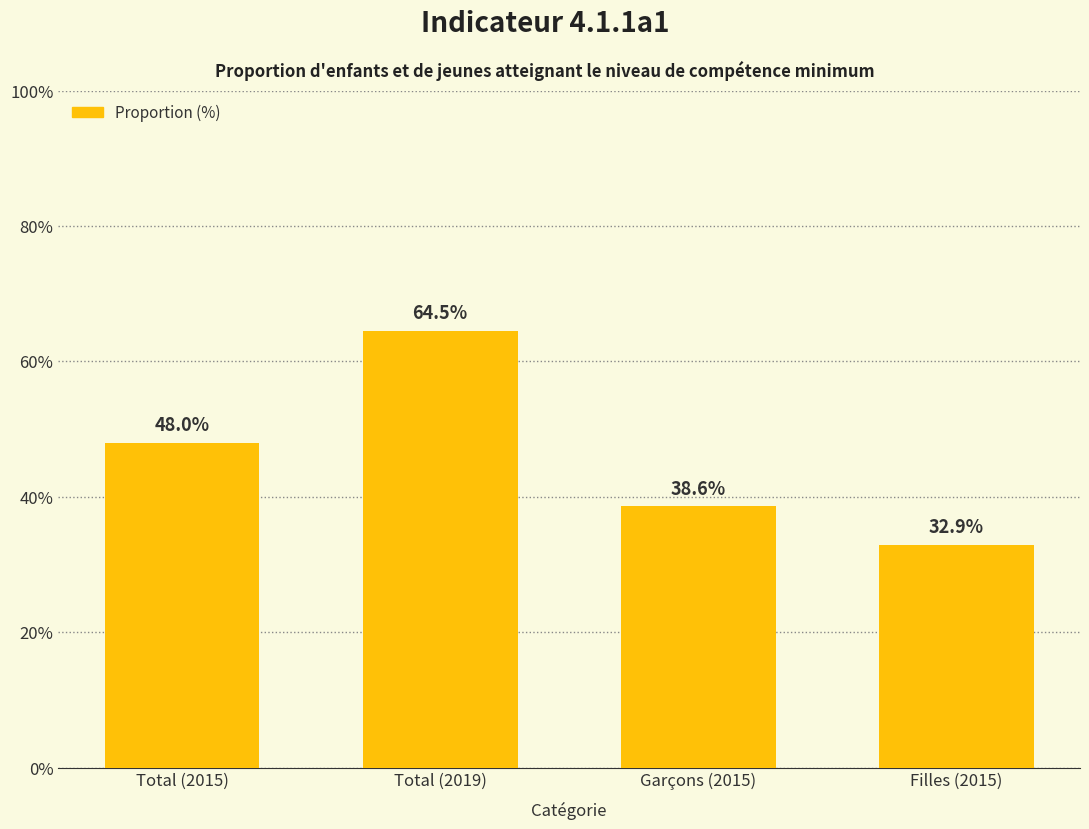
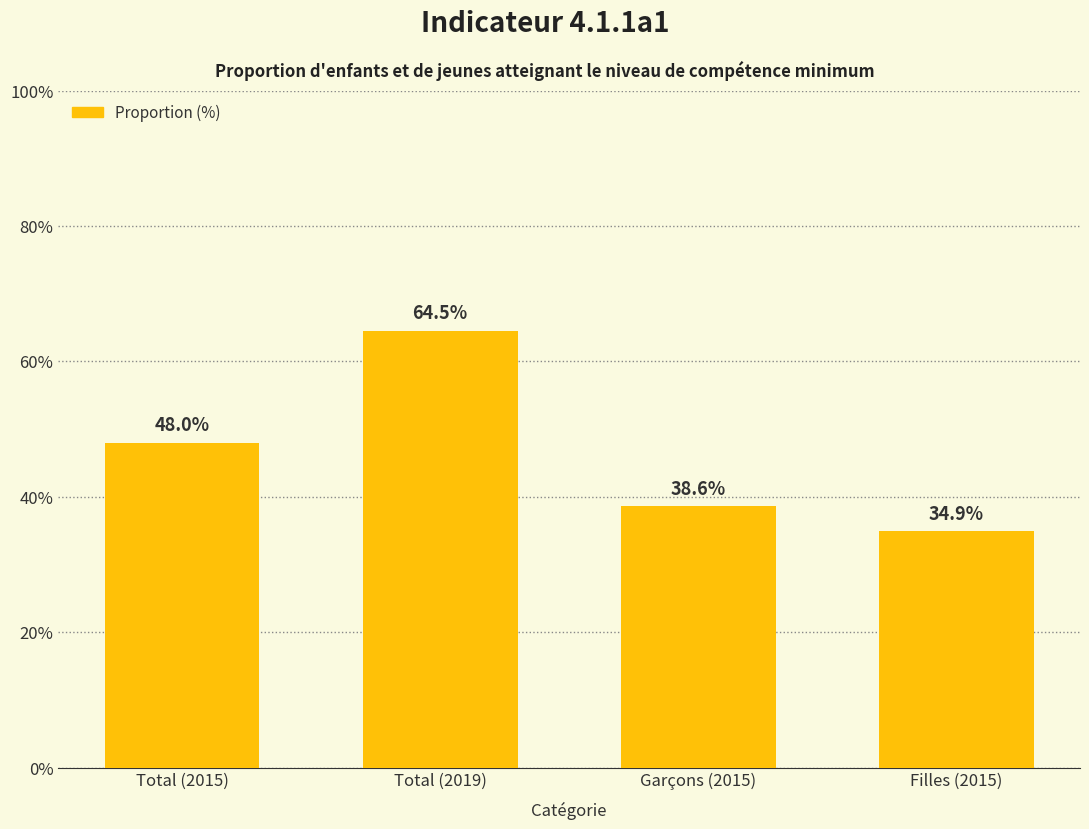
  {
    "Total (2015)": "48.0%",
    "Total (2019)": "64.5%",
    "Garçons (2015)": "38.6%",
-   "Filles (2015)": "32.9%"
+   "Filles (2015)": "34.9%"
  }
